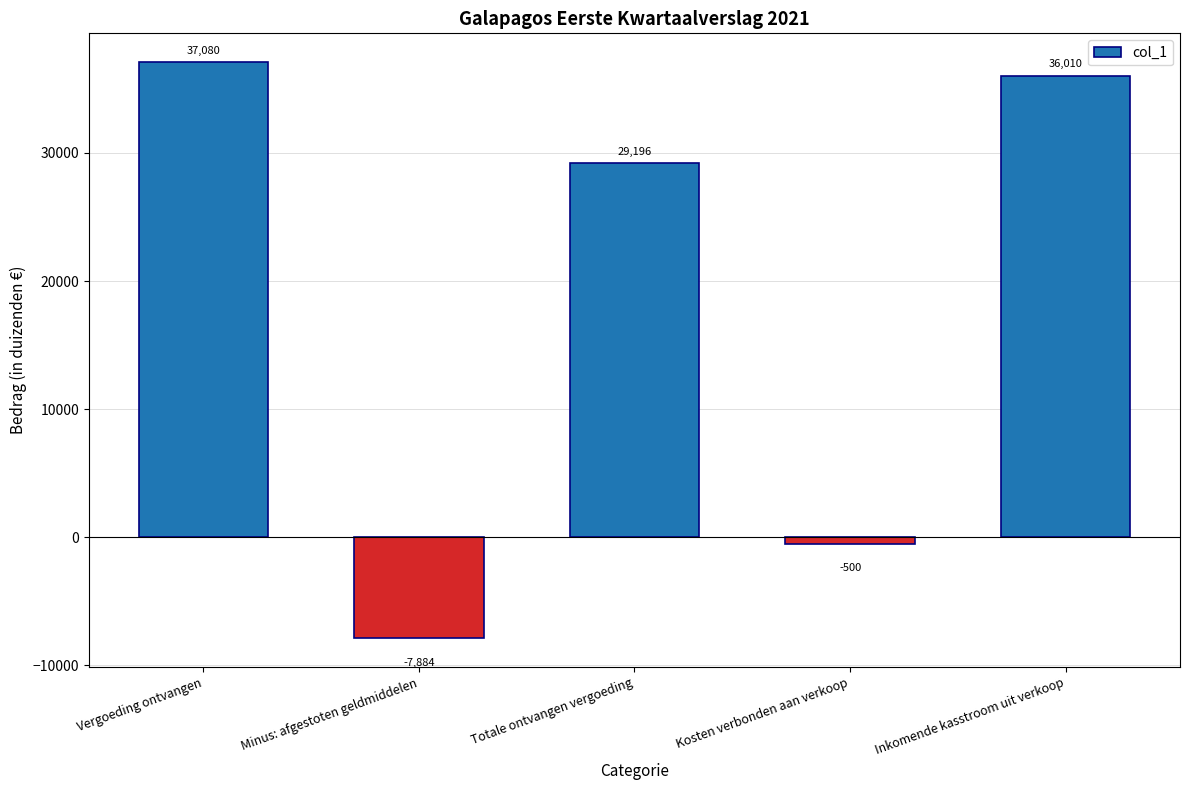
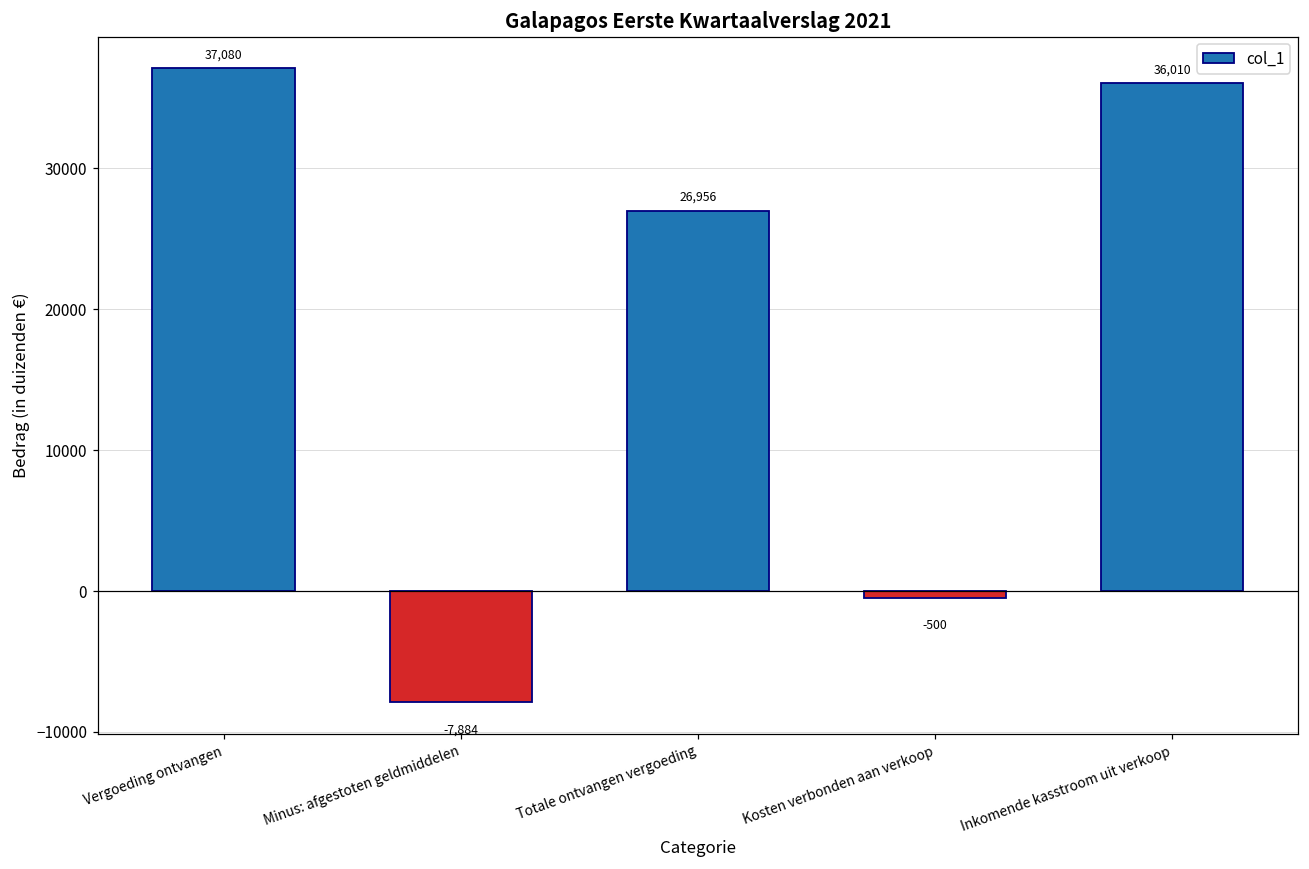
  {
    "Vergoeding ontvangen": "37,080",
    "Minus: afgestoten geldmiddelen": "-7,884",
-   "Totale ontvangen vergoeding": "29,196",
+   "Totale ontvangen vergoeding": "26,956",
    "Kosten verbonden aan verkoop": "-500",
    "Inkomende kasstroom uit verkoop": "36,010"
  }
